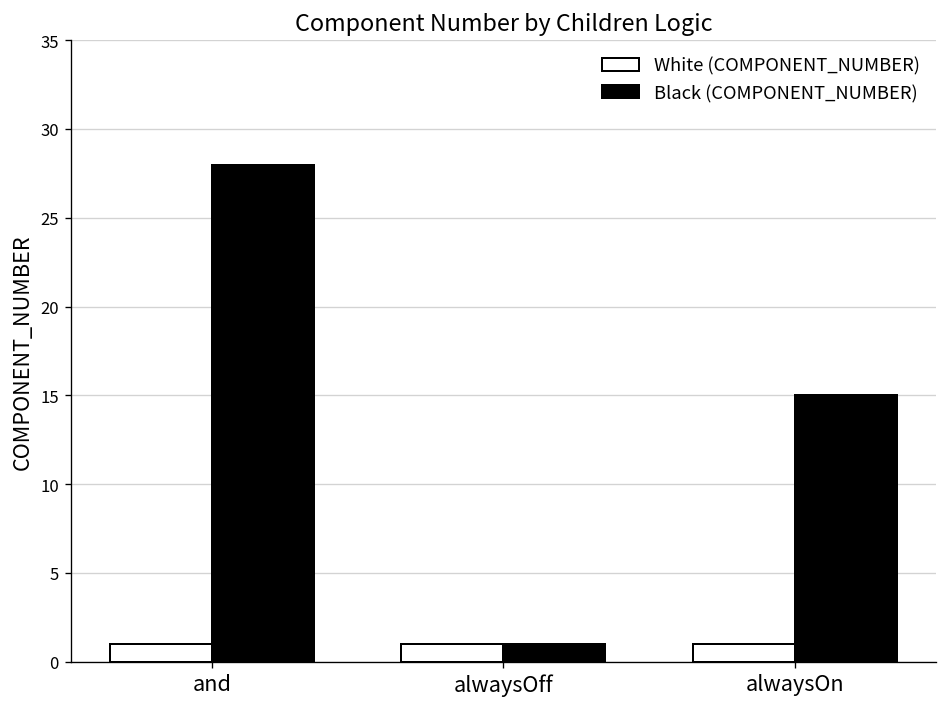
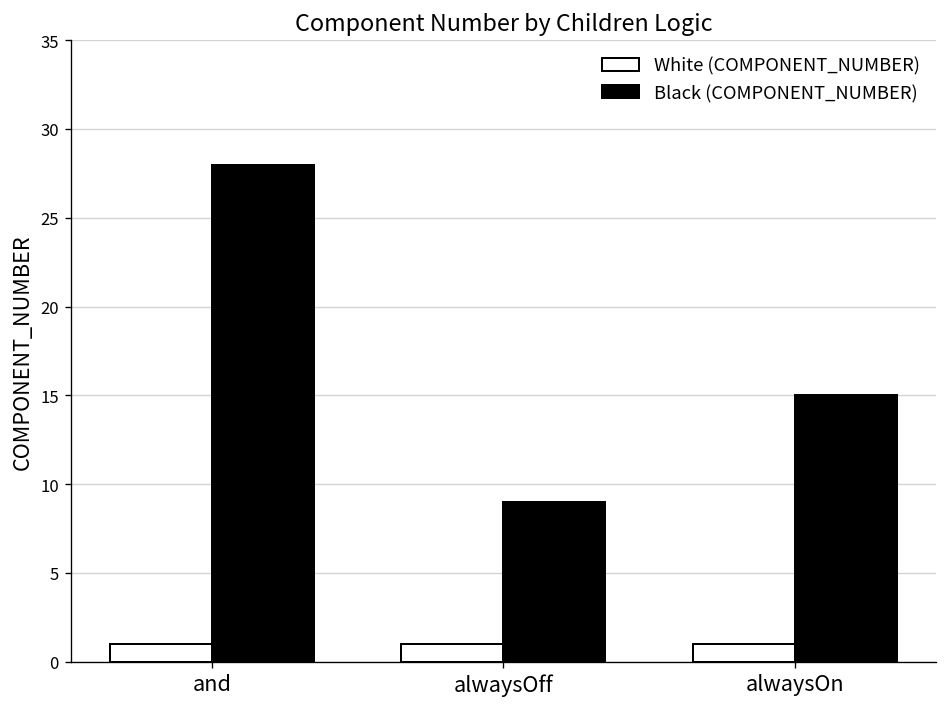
  {
    "White (COMPONENT_NUMBER)": {
      "and": 1,
      "alwaysOff": 1,
      "alwaysOn": 1
    },
    "Black (COMPONENT_NUMBER)": {
      "and": 28,
-     "alwaysOff": 1,
+     "alwaysOff": 9,
      "alwaysOn": 15
    }
  }
